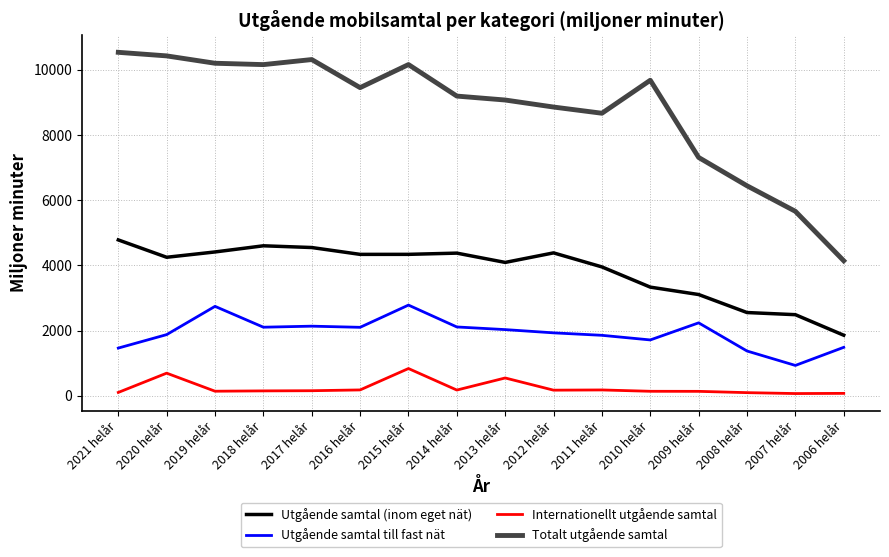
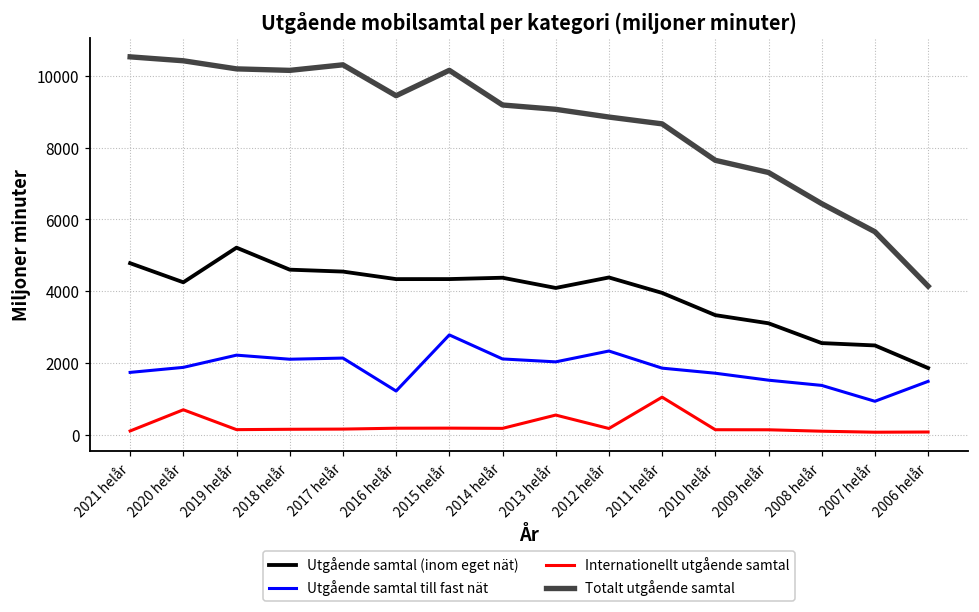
  {
    "Utgående samtal (inom eget nät)": {
      "2021 helår": 4800,
      "2020 helår": 4200,
-     "2019 helår": 4400,
+     "2019 helår": 5200,
      "2018 helår": 4600,
      "2017 helår": 4500,
      "2016 helår": 4300,
      "2015 helår": 4300,
      "2014 helår": 4400,
      "2013 helår": 4100,
      "2012 helår": 4400,
      "2011 helår": 4000,
      "2010 helår": 3300,
      "2009 helår": 3100,
      "2008 helår": 2600,
      "2007 helår": 2500,
      "2006 helår": 1900
    },
    "Utgående samtal till fast nät": {
-     "2021 helår": 1500,
+     "2021 helår": 1700,
      "2020 helår": 1900,
-     "2019 helår": 2700,
+     "2019 helår": 2200,
      "2018 helår": 2100,
      "2017 helår": 2100,
-     "2016 helår": 2100,
+     "2016 helår": 1200,
      "2015 helår": 2800,
      "2014 helår": 2100,
      "2013 helår": 2000,
-     "2012 helår": 1900,
+     "2012 helår": 2300,
      "2011 helår": 1900,
      "2010 helår": 1700,
-     "2009 helår": 2200,
+     "2009 helår": 1500,
      "2008 helår": 1400,
      "2007 helår": 900,
      "2006 helår": 1500
    },
    "Internationellt utgående samtal": {
      "2021 helår": 100,
      "2020 helår": 700,
      "2019 helår": 100,
      "2018 helår": 100,
      "2017 helår": 200,
      "2016 helår": 200,
-     "2015 helår": 800,
+     "2015 helår": 200,
      "2014 helår": 200,
      "2013 helår": 500,
      "2012 helår": 200,
-     "2011 helår": 200,
+     "2011 helår": 1000,
      "2010 helår": 100,
      "2009 helår": 100,
      "2008 helår": 100,
      "2007 helår": 100,
      "2006 helår": 100
    },
    "Totalt utgående samtal": {
      "2021 helår": 10500,
      "2020 helår": 10400,
      "2019 helår": 10200,
      "2018 helår": 10200,
      "2017 helår": 10300,
      "2016 helår": 9500,
      "2015 helår": 10200,
      "2014 helår": 9200,
      "2013 helår": 9100,
      "2012 helår": 8900,
      "2011 helår": 8700,
-     "2010 helår": 9700,
+     "2010 helår": 7700,
      "2009 helår": 7300,
      "2008 helår": 6400,
      "2007 helår": 5700,
      "2006 helår": 4100
    }
  }
